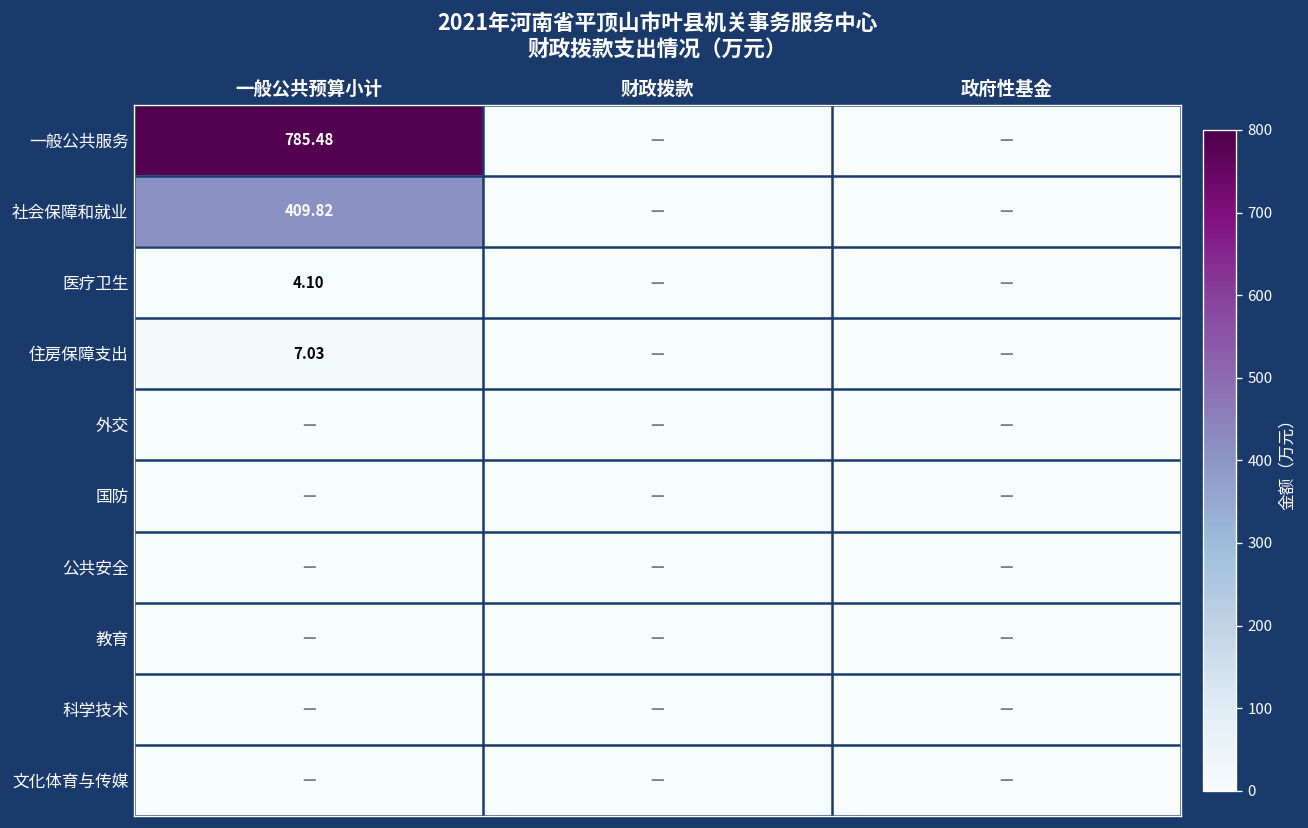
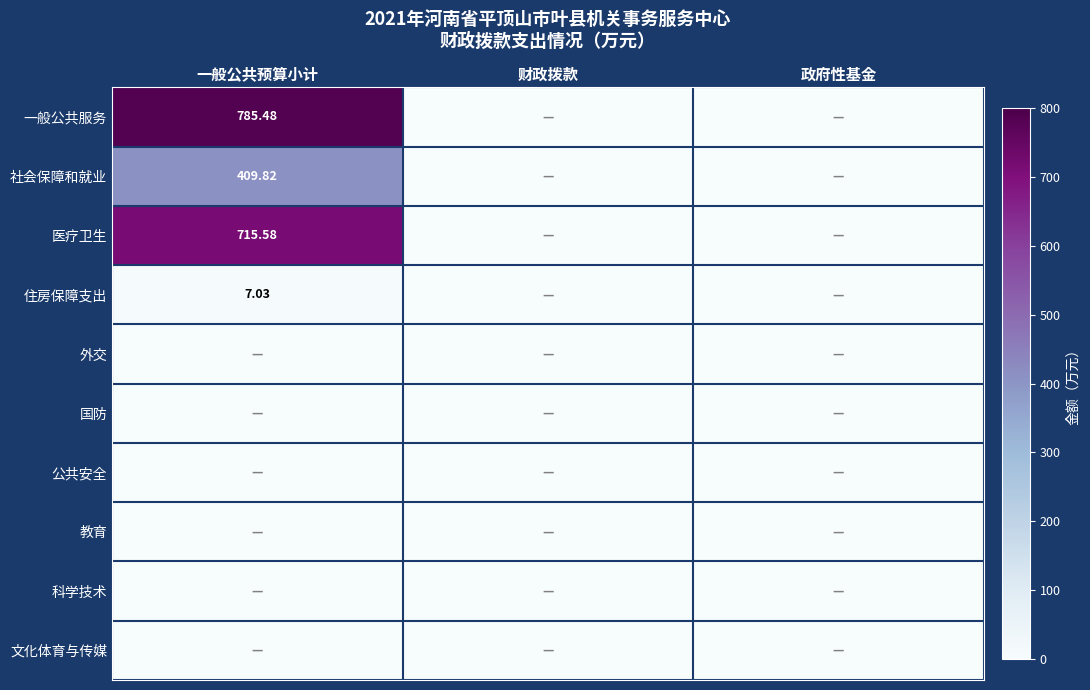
  {
    "一般公共服务": {
      "一般公共预算小计": 785.48
    },
    "社会保障和就业": {
      "一般公共预算小计": 409.82
    },
    "医疗卫生": {
-     "一般公共预算小计": 4.10
+     "一般公共预算小计": 715.58
    },
    "住房保障支出": {
      "一般公共预算小计": 7.03
    }
  }
